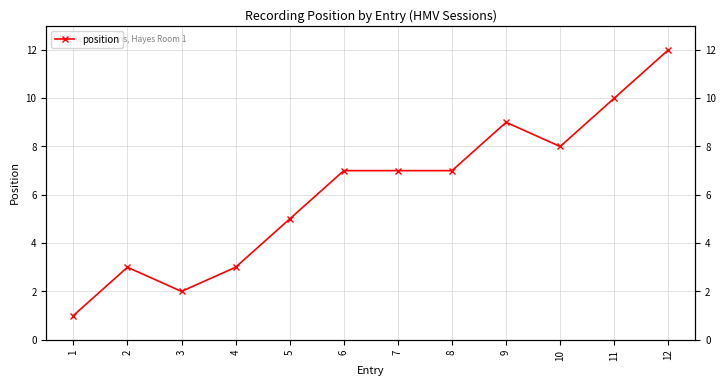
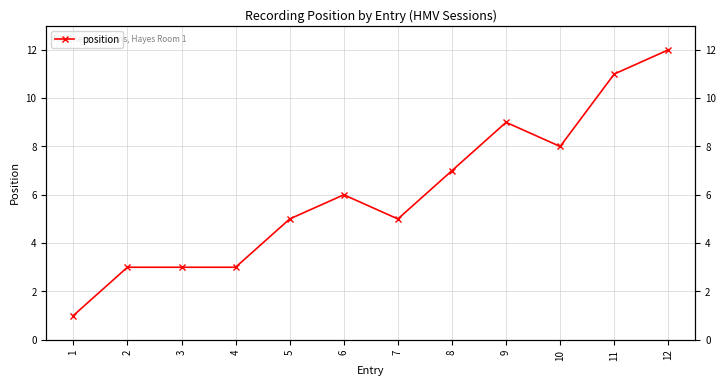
  {
    "1": 1,
    "2": 3,
-   "3": 2,
+   "3": 3,
    "4": 3,
    "5": 5,
-   "6": 7,
-   "7": 7,
+   "6": 6,
+   "7": 5,
    "8": 7,
    "9": 9,
    "10": 8,
-   "11": 10,
+   "11": 11,
    "12": 12
  }
